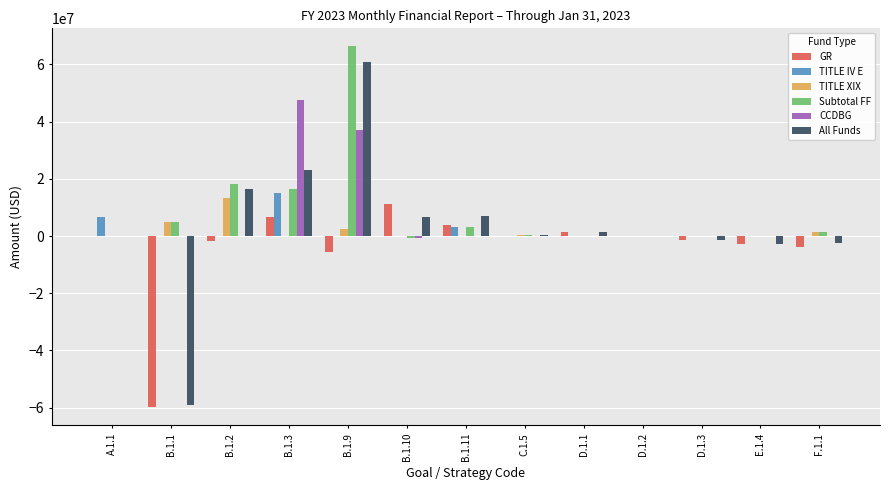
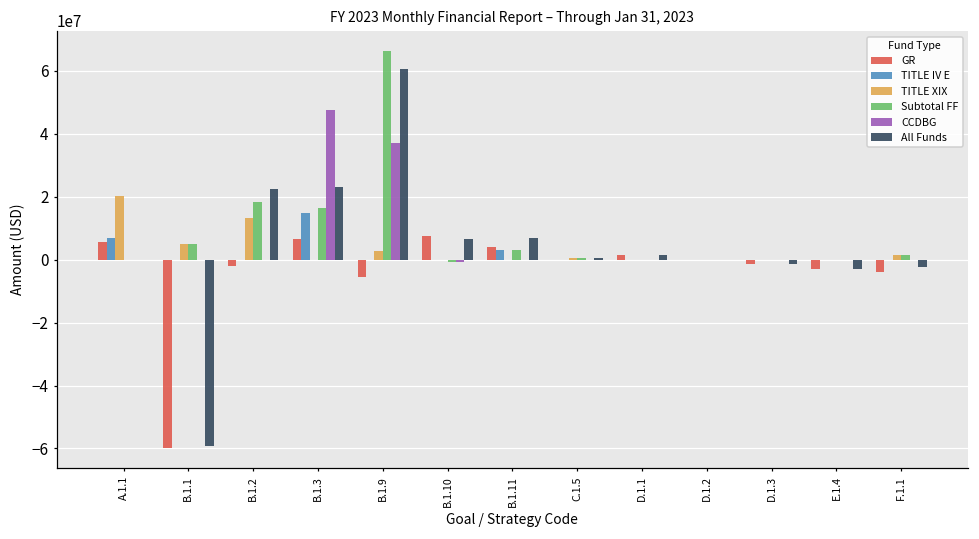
  {
    "GR": {
-     "A.1.1": 0,
+     "A.1.1": 5000000,
      "B.1.1": -60000000,
      "B.1.2": -2000000,
      "B.1.3": 7000000,
      "B.1.9": -6000000,
-     "B.1.10": 11000000,
+     "B.1.10": 7000000,
      "B.1.11": 4000000,
      "C.1.5": 0,
      "D.1.1": 1000000,
      "D.1.3": -1000000,
      "E.1.4": -3000000,
      "F.1.1": -4000000
    },
    "TITLE IV E": {
      "A.1.1": 7000000,
      "B.1.1": 0,
      "B.1.2": 0,
      "B.1.3": 15000000,
      "B.1.9": 0,
      "B.1.10": 0,
      "B.1.11": 3000000,
      "C.1.5": 0,
      "D.1.1": 0,
      "D.1.2": 0,
      "D.1.3": 0,
      "E.1.4": 0,
      "F.1.1": 0
    },
    "TITLE XIX": {
-     "A.1.1": 0,
+     "A.1.1": 20000000,
      "B.1.1": 5000000,
      "B.1.2": 13000000,
      "B.1.3": 0,
      "B.1.9": 3000000,
      "B.1.10": 0,
      "B.1.11": 0,
      "D.1.1": 0,
      "D.1.2": 0,
      "D.1.3": 0,
      "E.1.4": 0,
      "F.1.1": 2000000
    },
    "Subtotal FF": {
      "A.1.1": 0,
      "B.1.1": 5000000,
      "B.1.2": 18000000,
      "B.1.3": 16000000,
      "B.1.9": 66000000,
      "B.1.11": 3000000,
      "D.1.1": 0,
      "D.1.2": 0,
      "D.1.3": 0,
      "E.1.4": 0,
      "F.1.1": 2000000
    },
    "CCDBG": {
      "A.1.1": 0,
      "B.1.1": 0,
      "B.1.2": 0,
      "B.1.3": 48000000,
      "B.1.9": 37000000,
      "B.1.11": 0,
      "C.1.5": 0,
      "D.1.1": 0,
      "D.1.2": 0,
      "D.1.3": 0,
      "E.1.4": 0,
      "F.1.1": 0
    },
    "All Funds": {
      "A.1.1": 0,
      "B.1.1": -59000000,
-     "B.1.2": 16000000,
+     "B.1.2": 23000000,
      "B.1.3": 23000000,
      "B.1.9": 61000000,
      "B.1.10": 7000000,
      "B.1.11": 7000000,
      "D.1.1": 1000000,
      "D.1.3": -1000000,
      "E.1.4": -3000000,
      "F.1.1": -2000000
    }
  }
